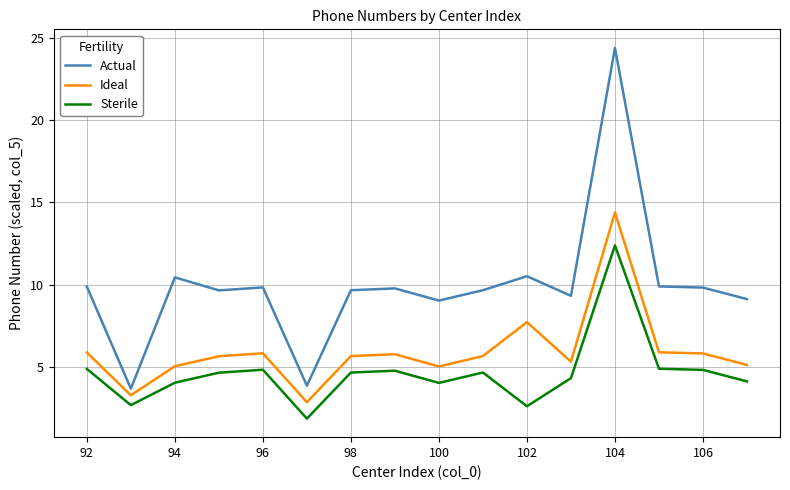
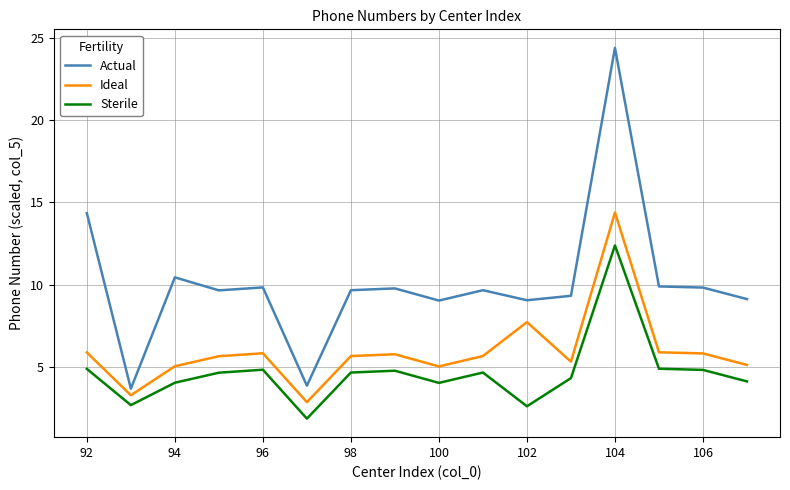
  {
    "Actual": {
-     "92": 9.9,
+     "92": 14.3,
      "94": 10.4,
      "96": 9.8,
      "98": 9.7,
      "100": 9.0,
-     "102": 10.5,
+     "102": 9.1,
      "104": 24.4,
      "106": 9.8
    },
    "Ideal": {
      "92": 5.9,
      "94": 5.0,
      "96": 5.8,
      "98": 5.7,
      "100": 5.0,
      "102": 7.7,
      "104": 14.4,
      "106": 5.8
    },
    "Sterile": {
      "92": 4.9,
      "94": 4.0,
      "96": 4.8,
      "98": 4.7,
      "100": 4.0,
      "102": 2.6,
      "104": 12.4,
      "106": 4.8
    }
  }
